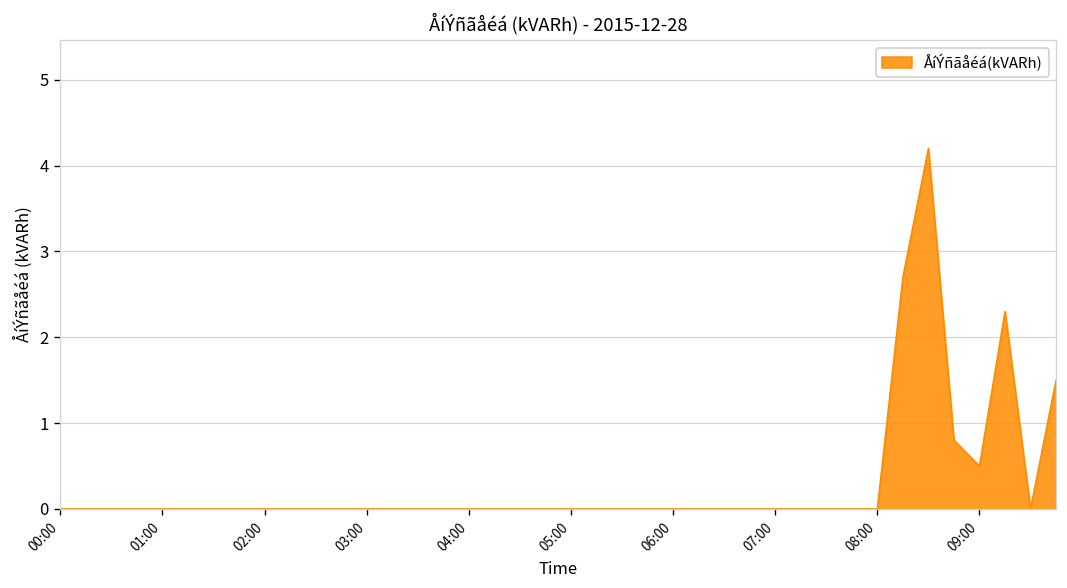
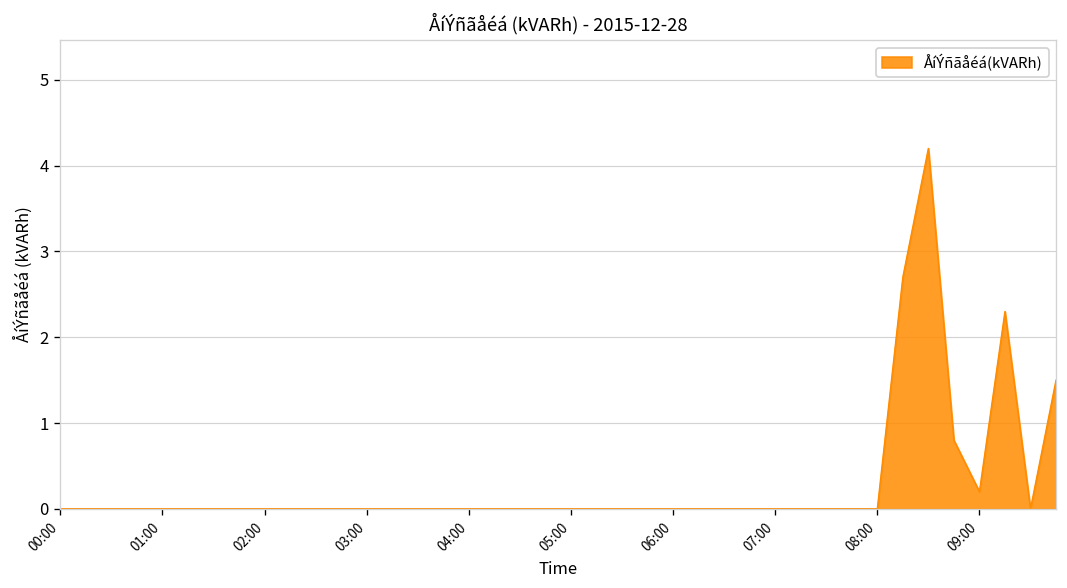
  {
    "00:00": 0.0,
    "01:00": 0.0,
    "02:00": 0.0,
    "03:00": 0.0,
    "04:00": 0.0,
    "05:00": 0.0,
    "06:00": 0.0,
    "07:00": 0.0,
    "08:00": 0.0,
-   "09:00": 0.5
+   "09:00": 0.2
  }
